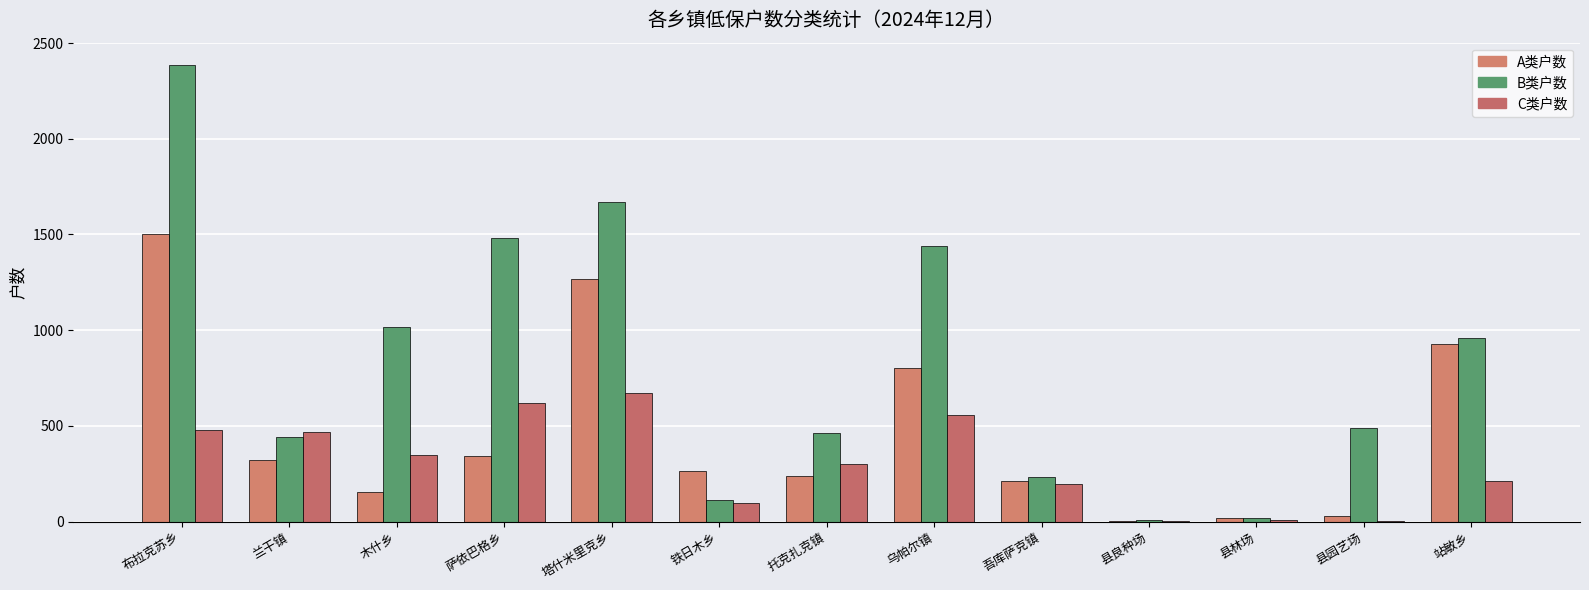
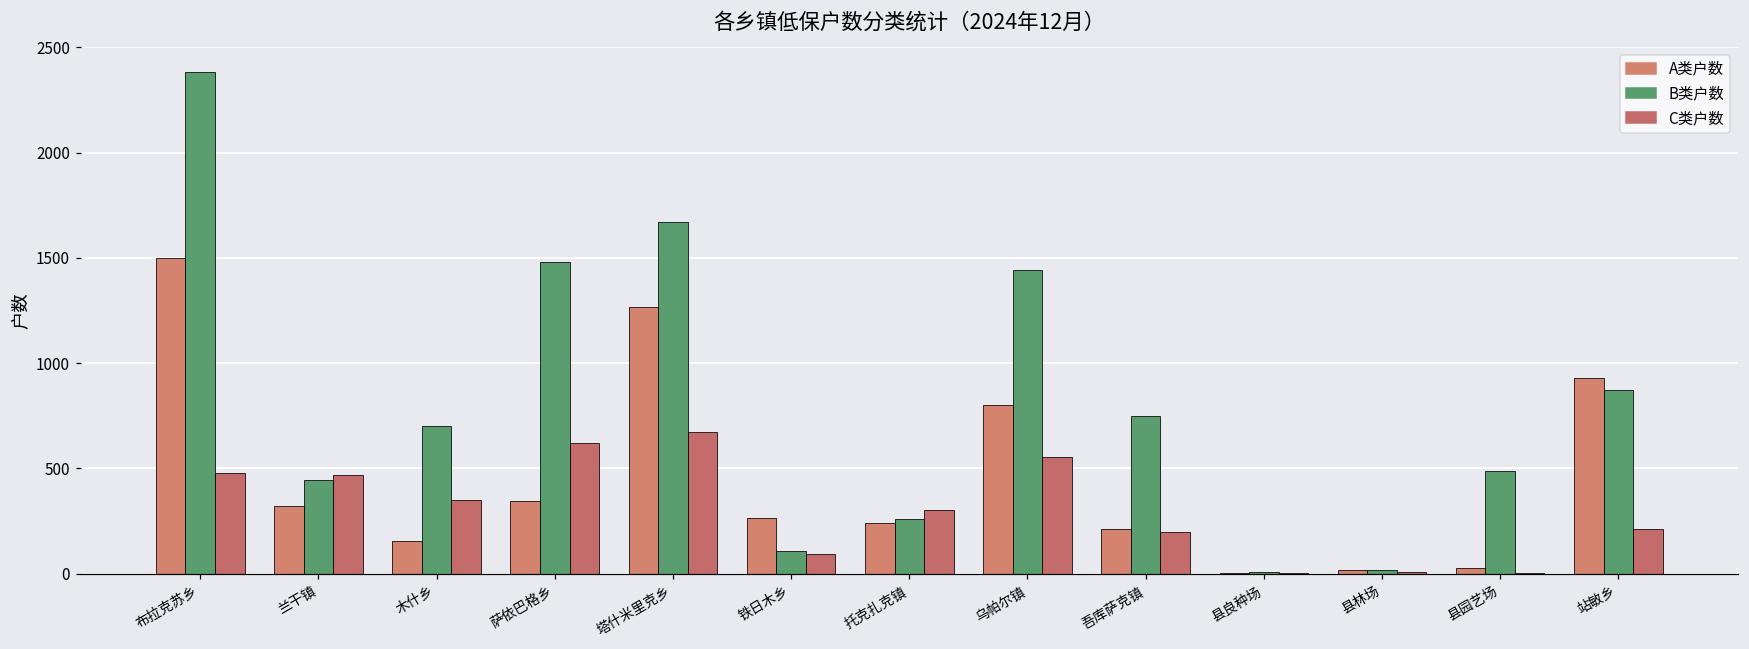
  {
    "B类户数": {
      "布拉克苏乡": 2380,
      "兰干镇": 440,
-     "木什乡": 1020,
+     "木什乡": 700,
      "萨依巴格乡": 1480,
      "塔什米里克乡": 1670,
      "铁日木乡": 110,
-     "托克扎克镇": 470,
+     "托克扎克镇": 260,
      "乌帕尔镇": 1440,
-     "吾库萨克镇": 230,
+     "吾库萨克镇": 750,
      "县林场": 20,
      "县园艺场": 490,
-     "站敏乡": 960
+     "站敏乡": 870
    }
  }
